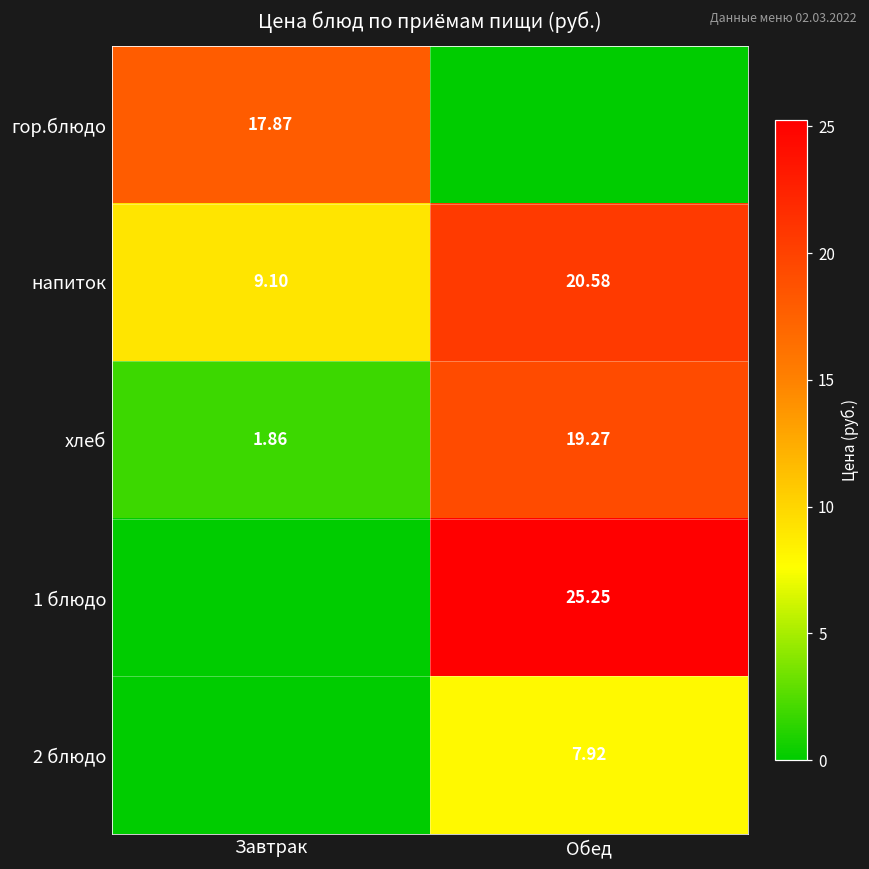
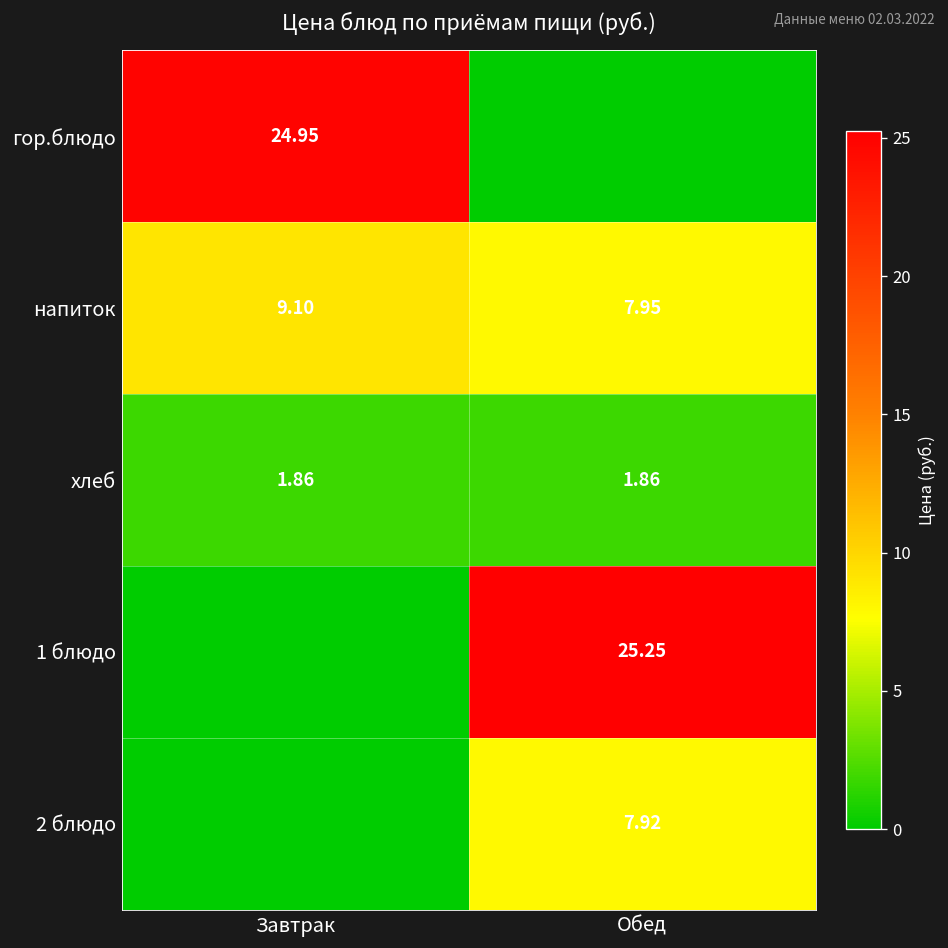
  {
    "гор.блюдо": {
-     "Завтрак": 17.87
+     "Завтрак": 24.95
    },
    "напиток": {
      "Завтрак": 9.10,
-     "Обед": 20.58
+     "Обед": 7.95
    },
    "хлеб": {
      "Завтрак": 1.86,
-     "Обед": 19.27
+     "Обед": 1.86
    },
    "1 блюдо": {
      "Обед": 25.25
    },
    "2 блюдо": {
      "Обед": 7.92
    }
  }
